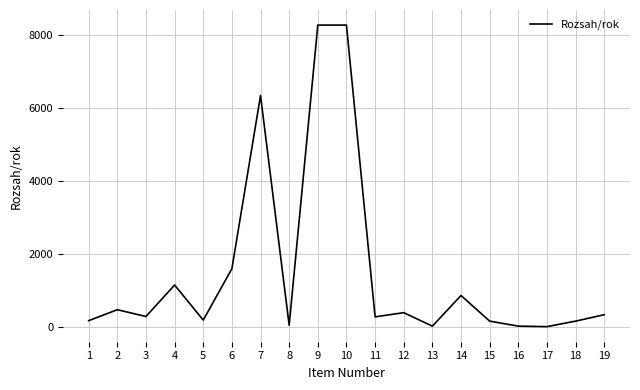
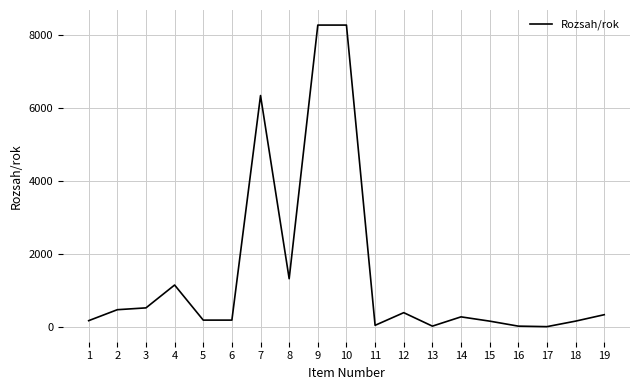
  {
    "1": 200,
    "2": 500,
-   "3": 300,
+   "3": 500,
    "4": 1200,
    "5": 200,
-   "6": 1600,
+   "6": 200,
    "7": 6300,
-   "8": 100,
+   "8": 1300,
    "9": 8300,
    "10": 8300,
-   "11": 300,
+   "11": 100,
    "12": 400,
    "13": 0,
-   "14": 900,
+   "14": 300,
    "15": 200,
    "16": 0,
    "17": 0,
    "18": 200,
    "19": 300
  }
